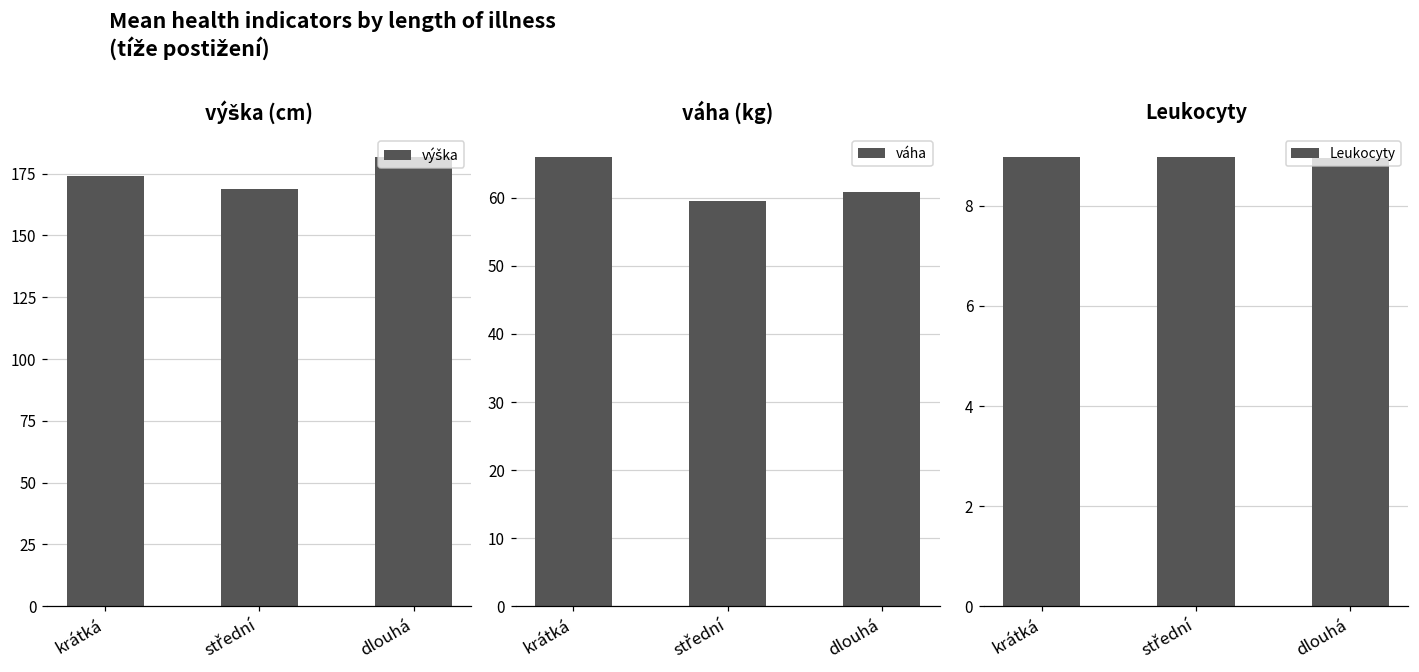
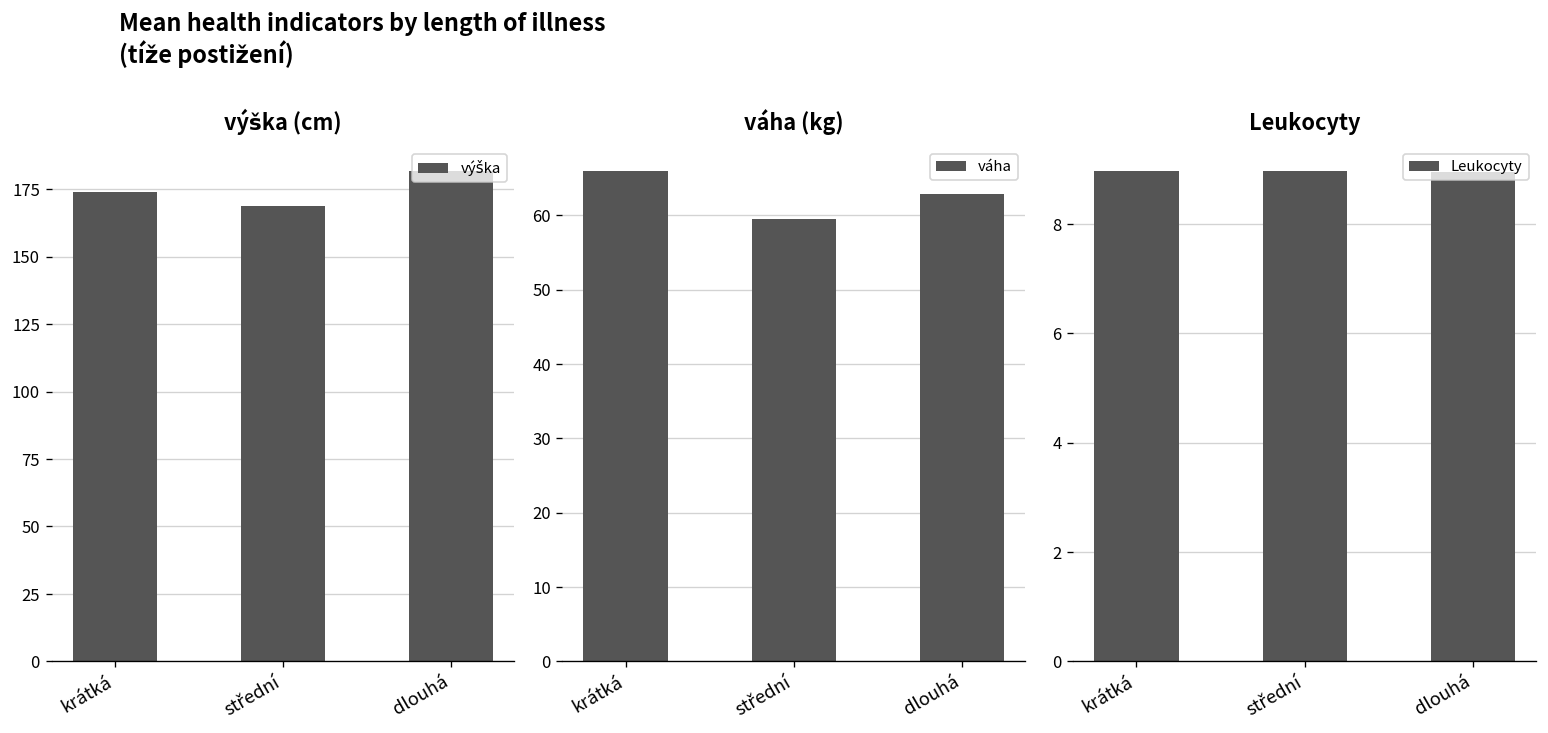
  {
    "výška (cm)": {
      "krátká": 174,
      "střední": 169
    },
    "váha (kg)": {
      "krátká": 66,
      "střední": 60,
-     "dlouhá": 61
+     "dlouhá": 63
    },
    "Leukocyty": {
      "krátká": 9.0,
      "střední": 9.0
    }
  }
